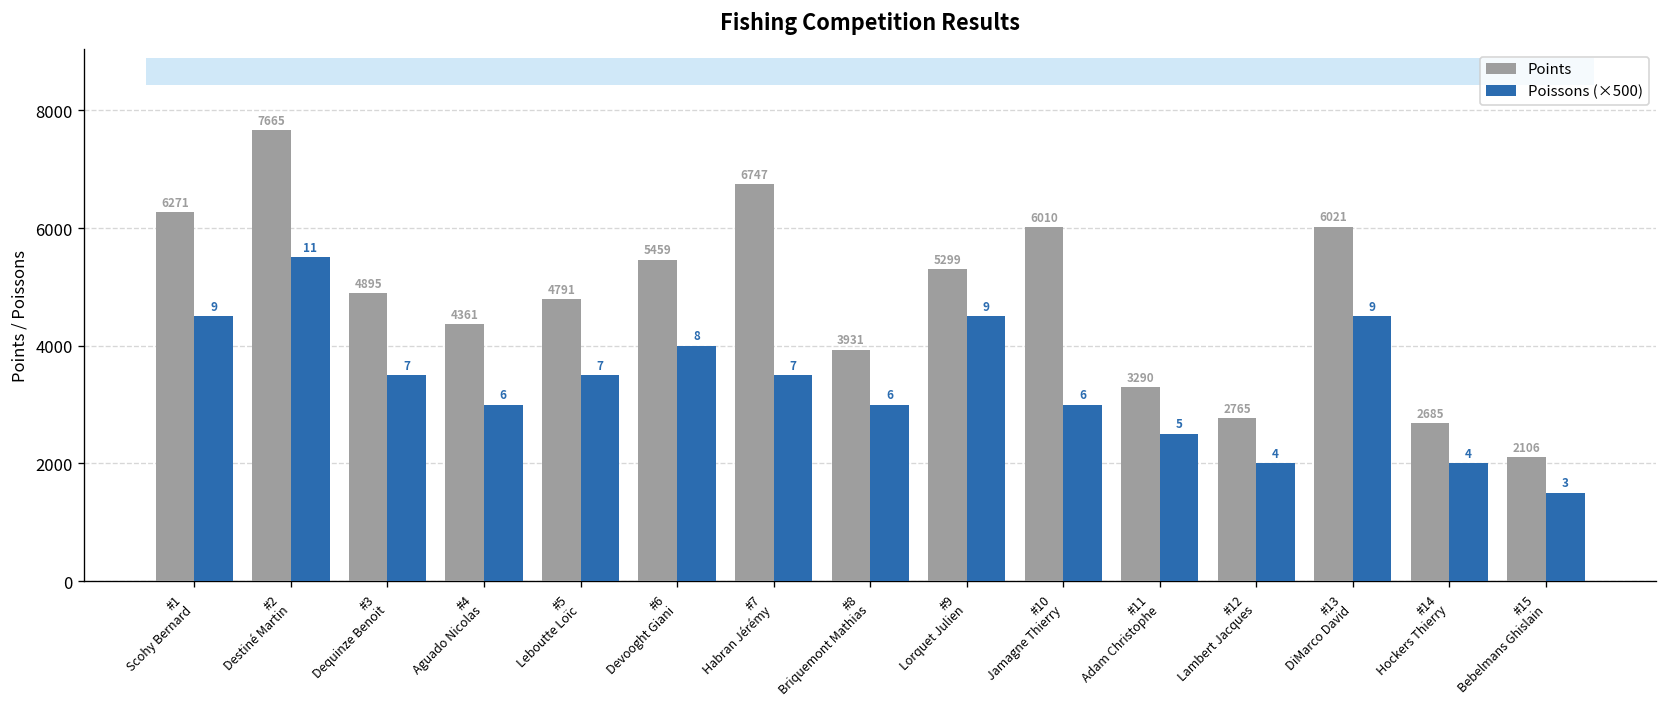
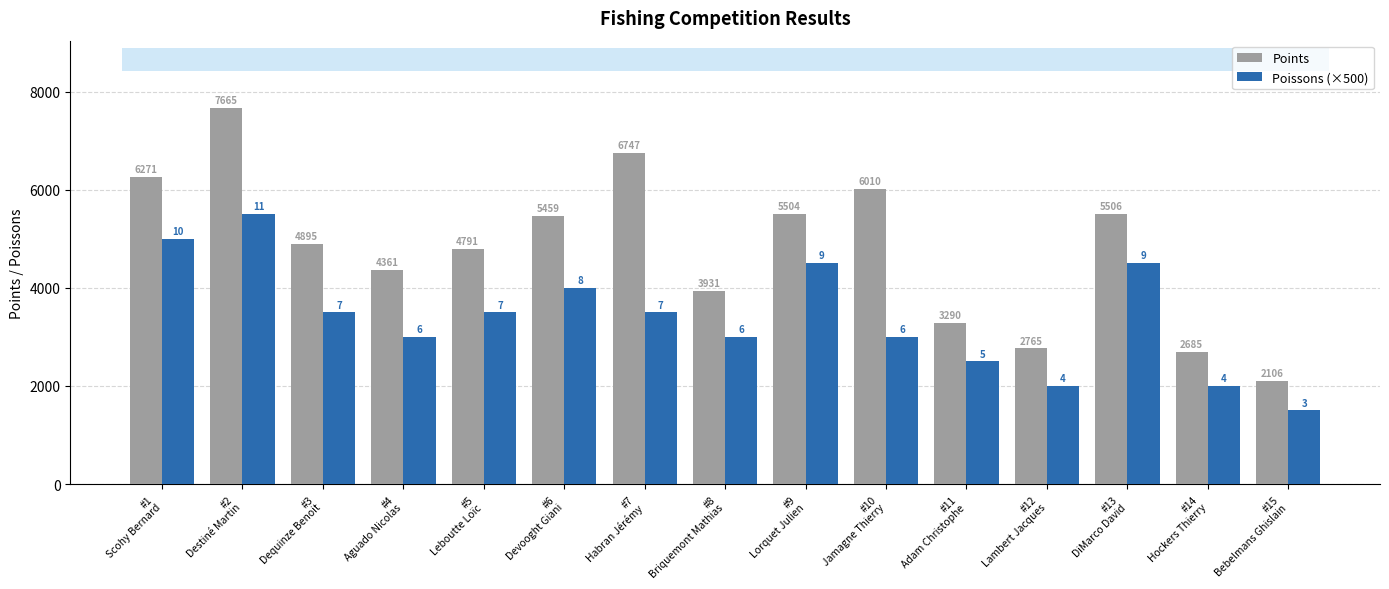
  {
    "Points": {
      "#1 Scohy Bernard": 6271,
      "#2 Destiné Martin": 7665,
      "#3 Dequinze Benoit": 4895,
      "#4 Aguado Nicolas": 4361,
      "#5 Leboutte Loïc": 4791,
      "#6 Devooght Giani": 5459,
      "#7 Habran Jérémy": 6747,
      "#8 Briquemont Mathias": 3931,
-     "#9 Lorquet Julien": 5299,
+     "#9 Lorquet Julien": 5504,
      "#10 Jamagne Thierry": 6010,
      "#11 Adam Christophe": 3290,
      "#12 Lambert Jacques": 2765,
-     "#13 DiMarco David": 6021,
+     "#13 DiMarco David": 5506,
      "#14 Hockers Thierry": 2685,
      "#15 Bebelmans Ghislain": 2106
    },
    "Poissons (×500)": {
-     "#1 Scohy Bernard": 9
+     "#1 Scohy Bernard": 10
    }
  }
